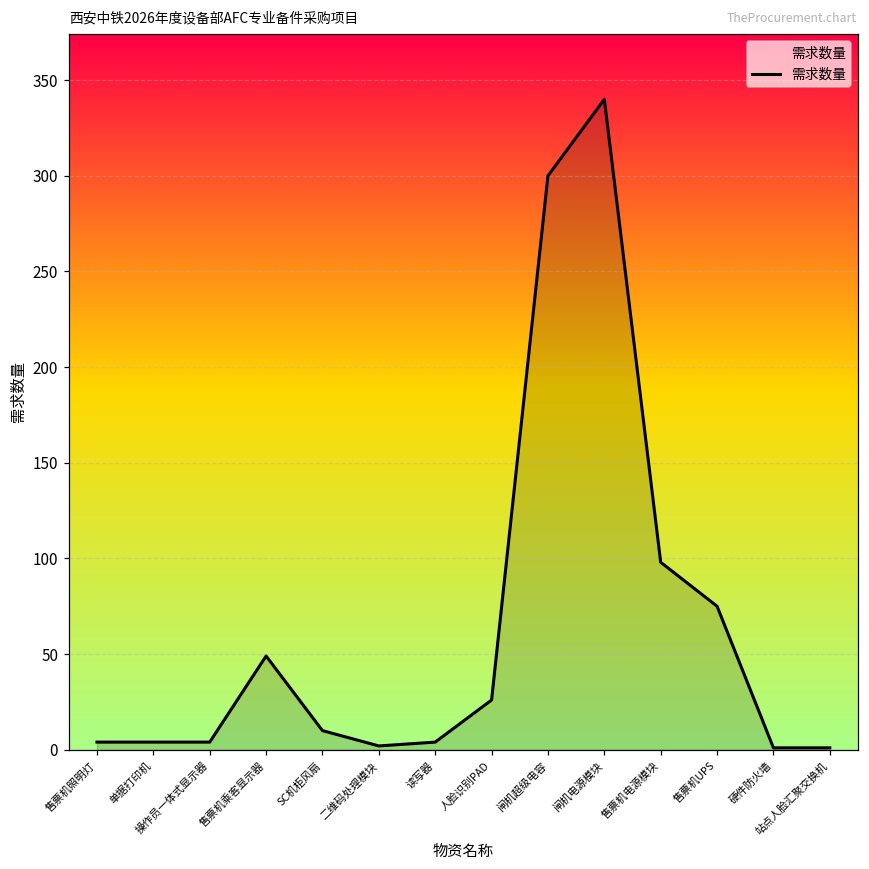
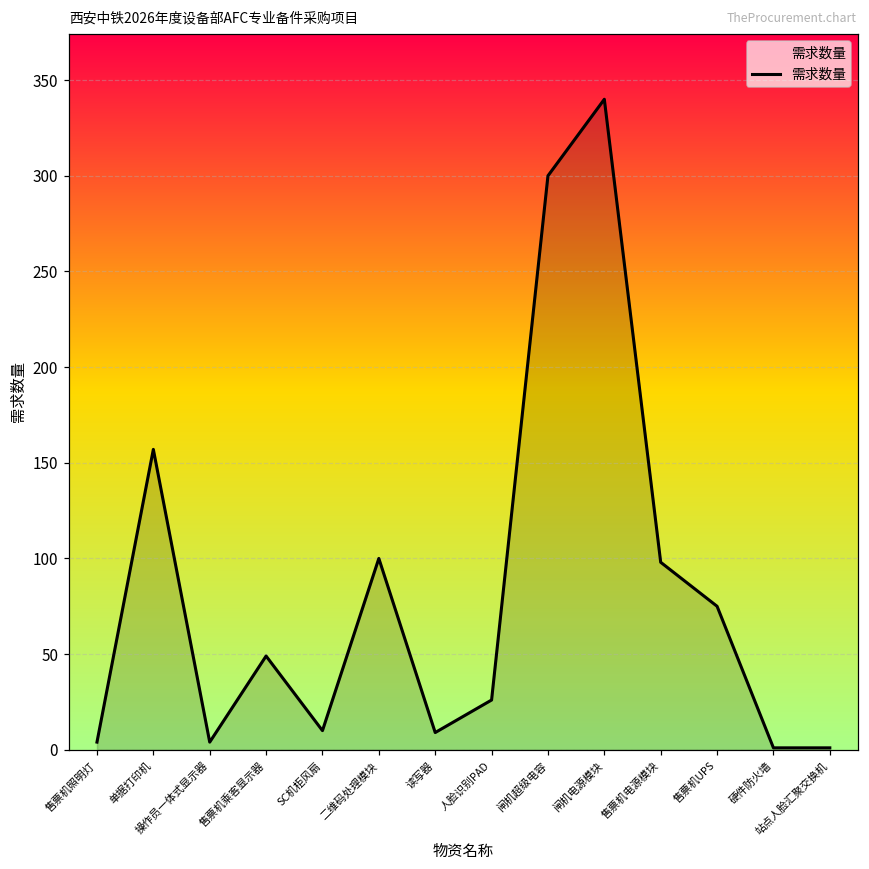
  {
    "售票机照明灯": 4,
-   "单据打印机": 4,
+   "单据打印机": 157,
    "操作员一体式显示器": 4,
    "售票机乘客显示器": 49,
    "SC机柜风扇": 10,
-   "二维码处理模块": 2,
-   "读写器": 4,
+   "二维码处理模块": 100,
+   "读写器": 9,
    "人脸识别PAD": 26,
    "闸机超级电容": 300,
    "闸机电源模块": 340,
    "售票机电源模块": 98,
    "售票机UPS": 75,
    "硬件防火墙": 1,
    "站点人脸汇聚交换机": 1
  }
